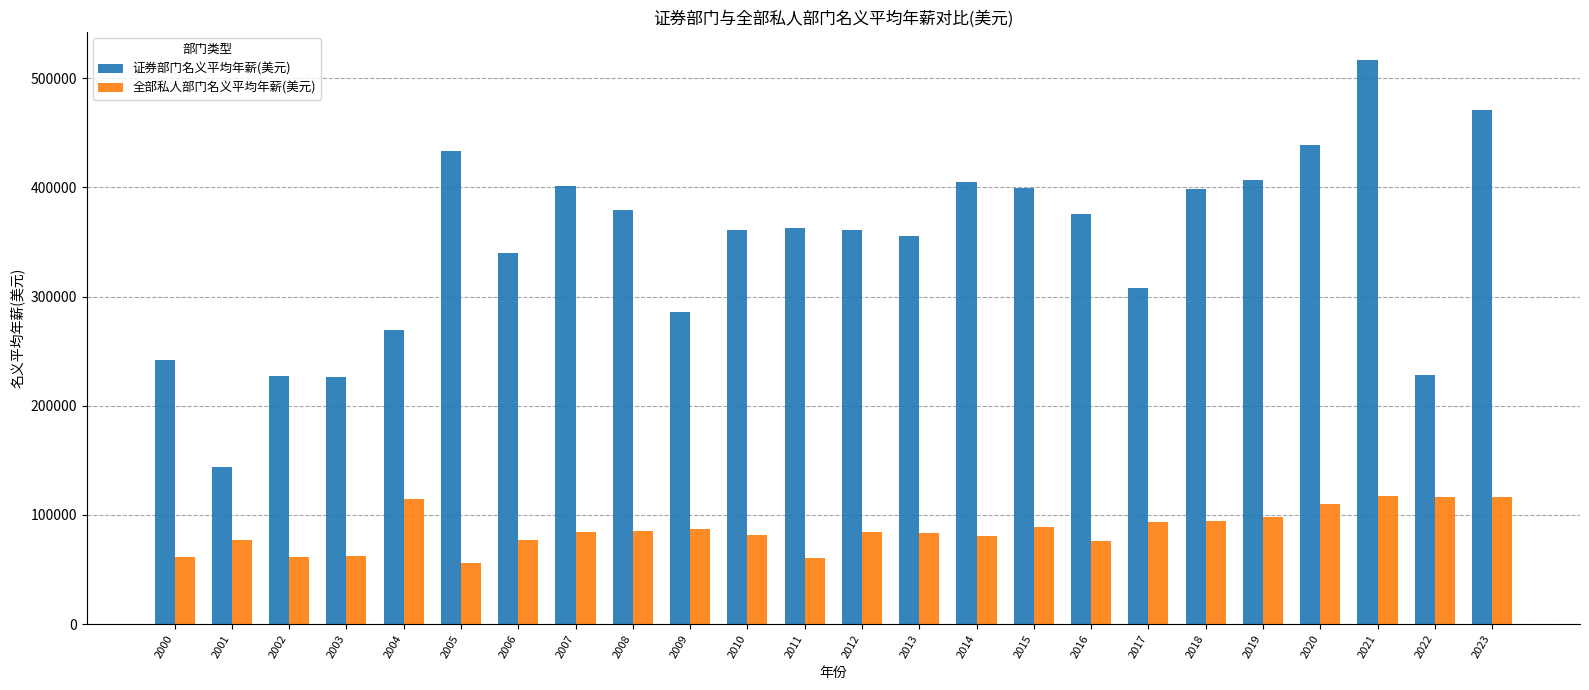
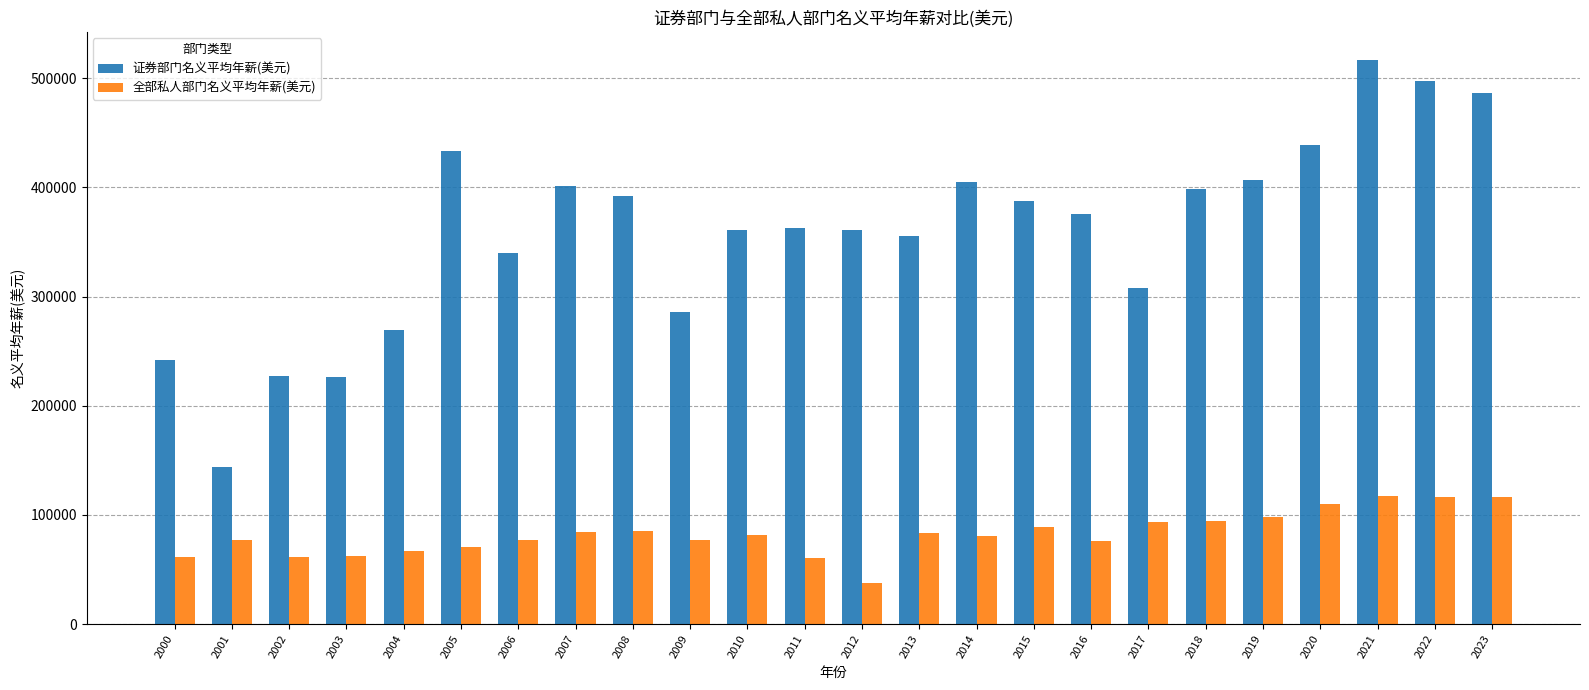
  {
    "证券部门名义平均年薪(美元)": {
      "2000": 242000,
      "2001": 144000,
      "2002": 227000,
      "2003": 227000,
      "2004": 269000,
      "2005": 434000,
      "2006": 340000,
      "2007": 401000,
-     "2008": 379000,
+     "2008": 392000,
      "2009": 286000,
      "2010": 361000,
      "2011": 363000,
      "2012": 361000,
      "2013": 356000,
      "2014": 405000,
-     "2015": 399000,
+     "2015": 388000,
      "2016": 375000,
      "2017": 308000,
      "2018": 399000,
      "2019": 407000,
      "2020": 438000,
      "2021": 517000,
-     "2022": 228000,
-     "2023": 471000
+     "2022": 497000,
+     "2023": 486000
    },
    "全部私人部门名义平均年薪(美元)": {
      "2000": 62000,
      "2001": 77000,
      "2002": 62000,
      "2003": 62000,
-     "2004": 115000,
-     "2005": 56000,
+     "2004": 67000,
+     "2005": 71000,
      "2006": 77000,
      "2007": 85000,
      "2008": 85000,
-     "2009": 87000,
+     "2009": 77000,
      "2010": 82000,
      "2011": 61000,
-     "2012": 84000,
+     "2012": 38000,
      "2013": 84000,
      "2014": 81000,
      "2015": 89000,
      "2016": 77000,
      "2017": 93000,
      "2018": 95000,
      "2019": 98000,
      "2020": 110000,
      "2021": 118000,
      "2022": 117000,
      "2023": 117000
    }
  }
